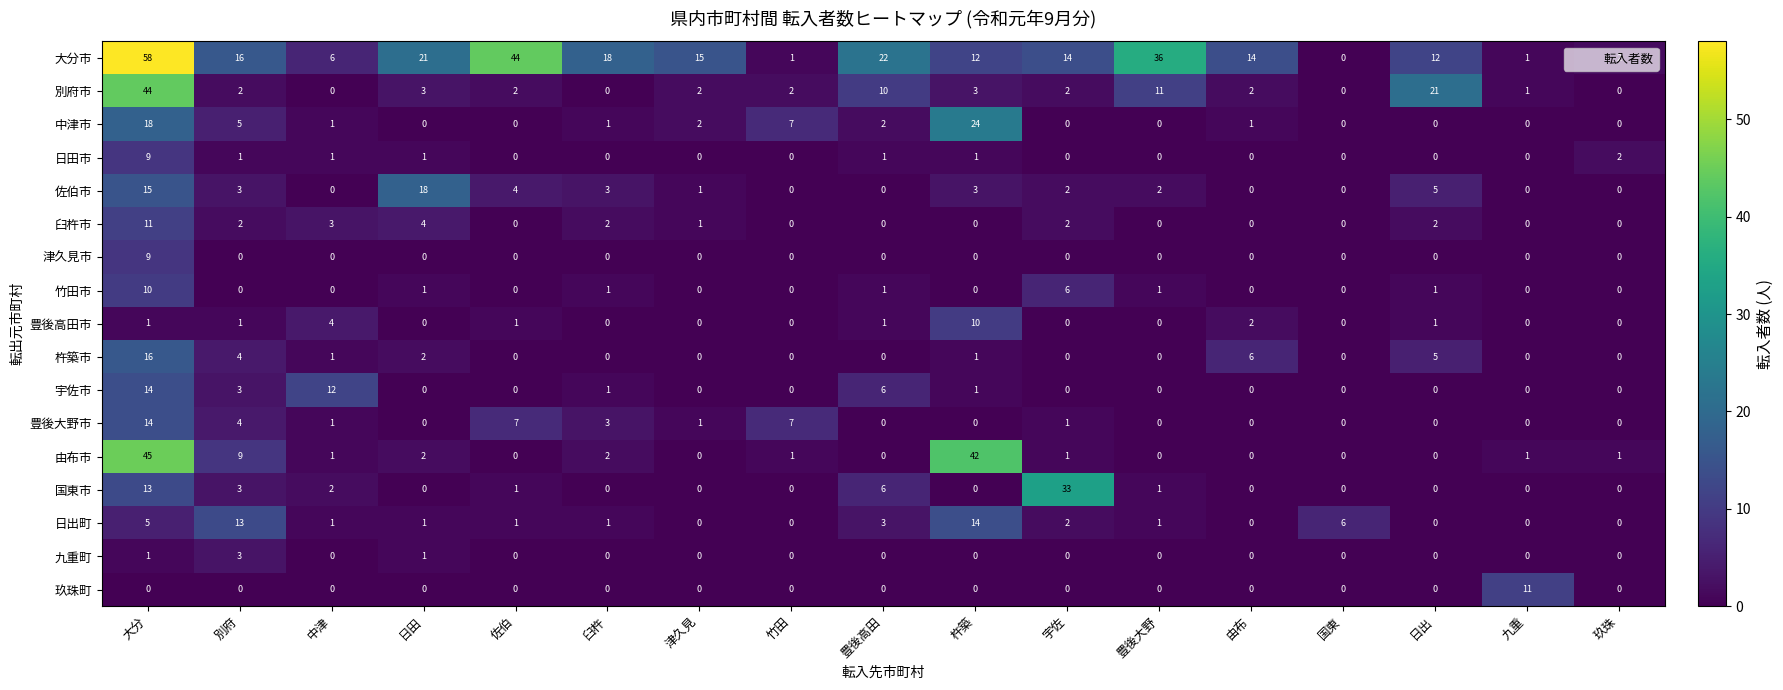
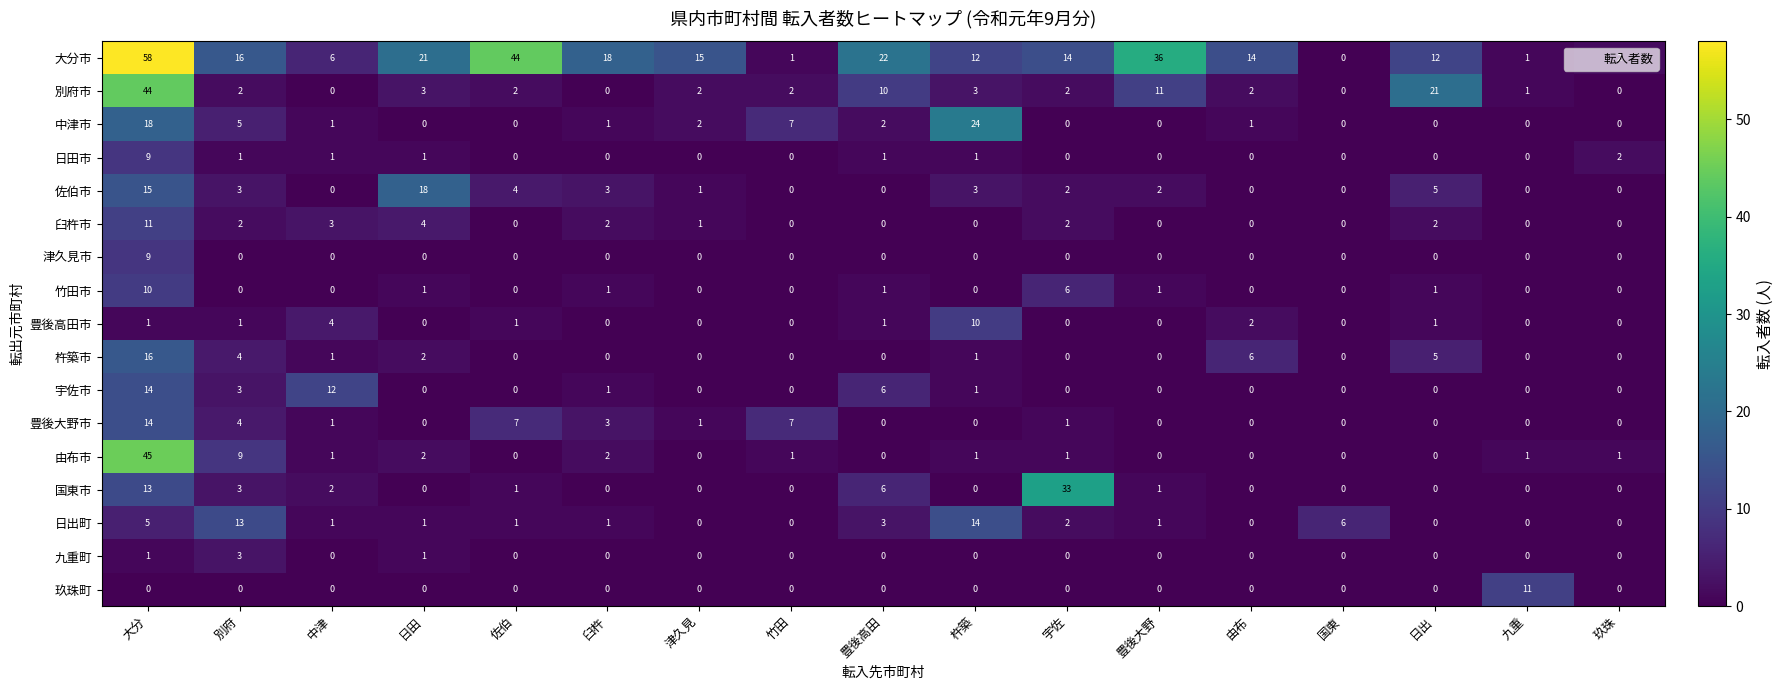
  {
    "由布市": {
      "大分": 45,
      "別府": 9,
      "中津": 1,
      "日田": 2,
      "佐伯": 0,
      "臼杵": 2,
      "津久見": 0,
      "竹田": 1,
      "豊後高田": 0,
-     "杵築": 42,
+     "杵築": 1,
      "宇佐": 1,
      "豊後大野": 0,
      "由布": 0,
      "国東": 0,
      "日出": 0,
      "九重": 1,
      "玖珠": 1
    }
  }
